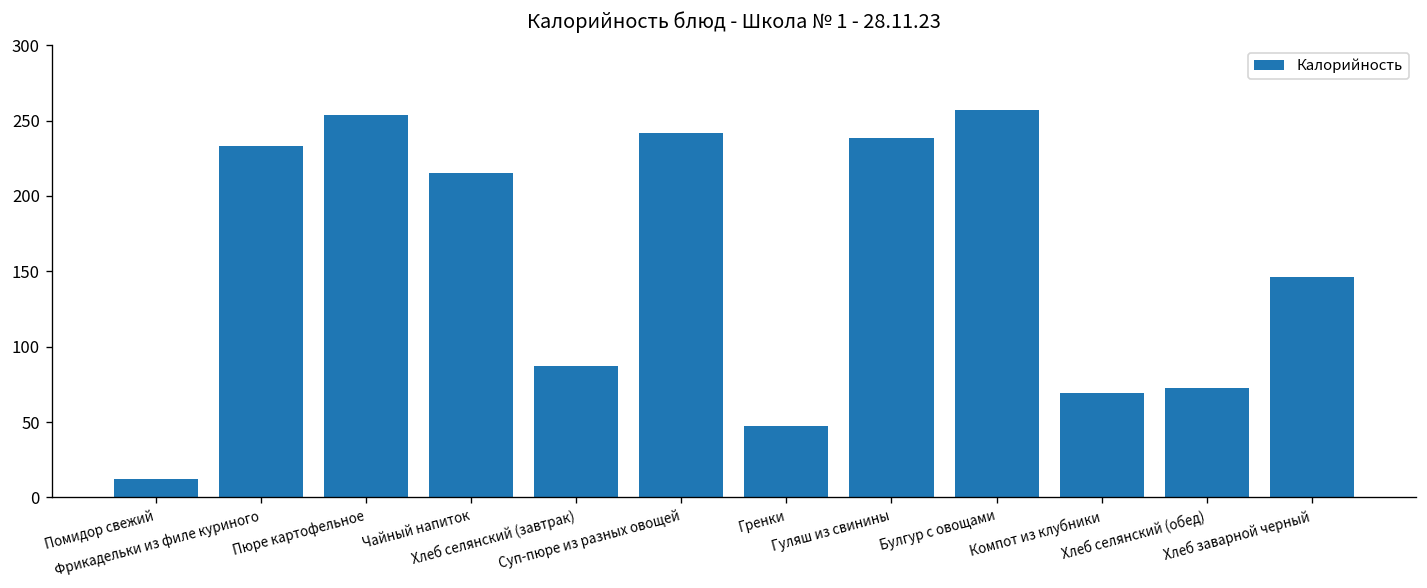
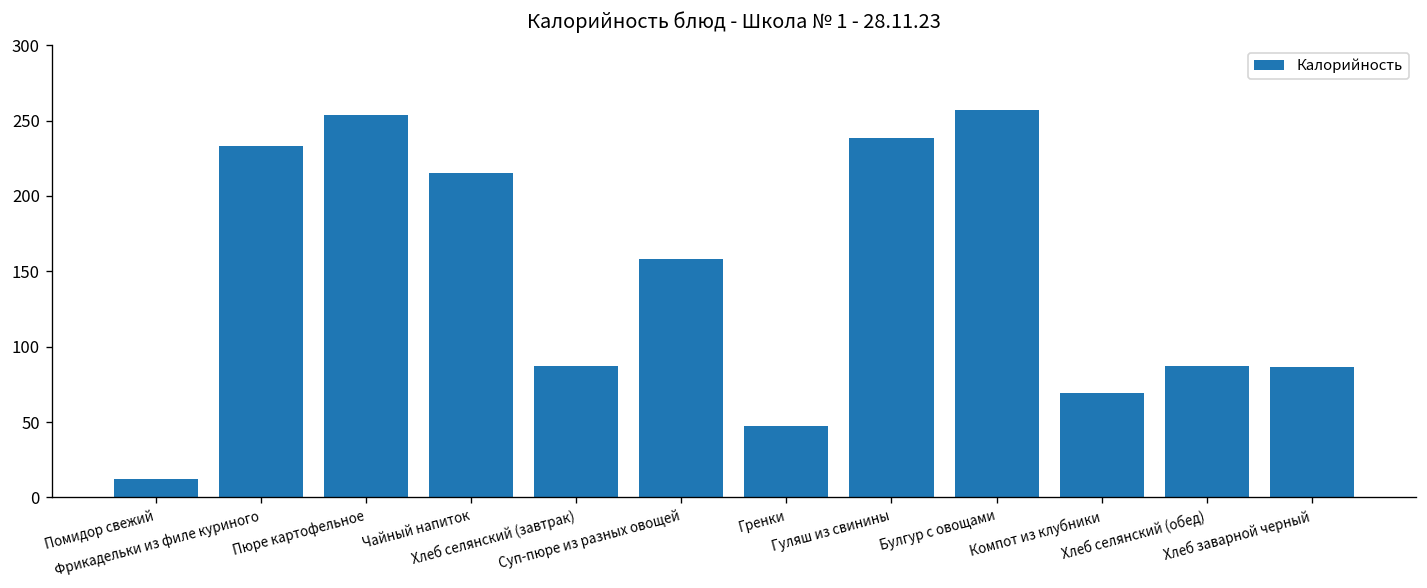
  {
    "Помидор свежий": 12,
    "Фрикадельки из филе куриного": 233,
    "Пюре картофельное": 254,
    "Чайный напиток": 215,
    "Хлеб селянский (завтрак)": 87,
-   "Суп-пюре из разных овощей": 242,
+   "Суп-пюре из разных овощей": 158,
    "Гренки": 47,
    "Гуляш из свинины": 239,
    "Булгур с овощами": 257,
    "Компот из клубники": 69,
-   "Хлеб селянский (обед)": 72,
-   "Хлеб заварной черный": 147
+   "Хлеб селянский (обед)": 87,
+   "Хлеб заварной черный": 87
  }
